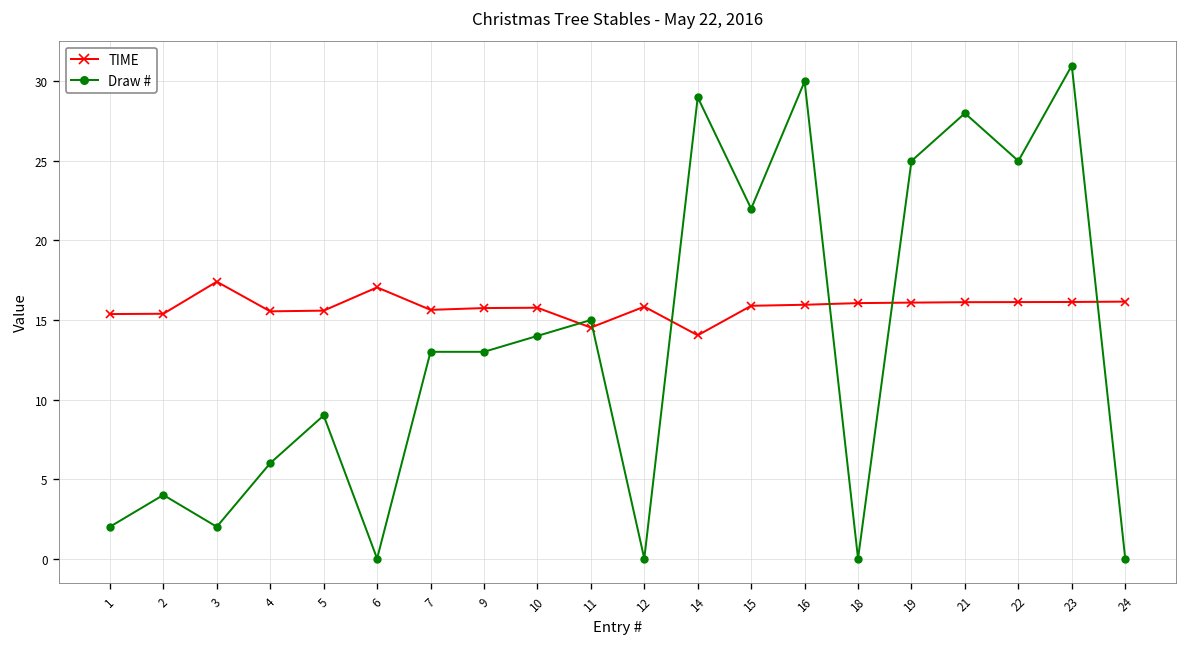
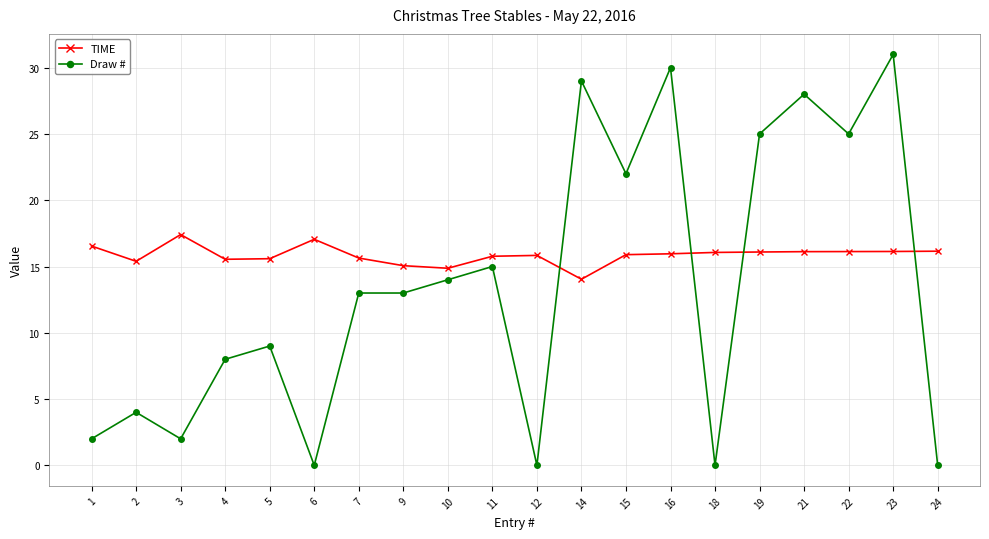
  {
    "TIME": {
-     "1": 15.4,
+     "1": 16.5,
      "2": 15.4,
      "3": 17.4,
      "4": 15.5,
      "5": 15.6,
      "6": 17.1,
      "7": 15.6,
-     "9": 15.8,
-     "10": 15.8,
-     "11": 14.5,
+     "9": 15.1,
+     "10": 14.9,
+     "11": 15.8,
      "12": 15.8,
      "14": 14.0,
      "15": 15.9,
      "16": 16.0,
      "18": 16.1,
      "19": 16.1,
      "21": 16.1,
      "22": 16.1,
      "23": 16.1,
      "24": 16.2
    },
    "Draw #": {
      "1": 2,
      "2": 4,
      "3": 2,
-     "4": 6,
+     "4": 8,
      "5": 9,
      "6": 0,
      "7": 13,
      "9": 13,
      "10": 14,
      "11": 15,
      "12": 0,
      "14": 29,
      "15": 22,
      "16": 30,
      "18": 0,
      "19": 25,
      "21": 28,
      "22": 25,
      "23": 31,
      "24": 0
    }
  }
